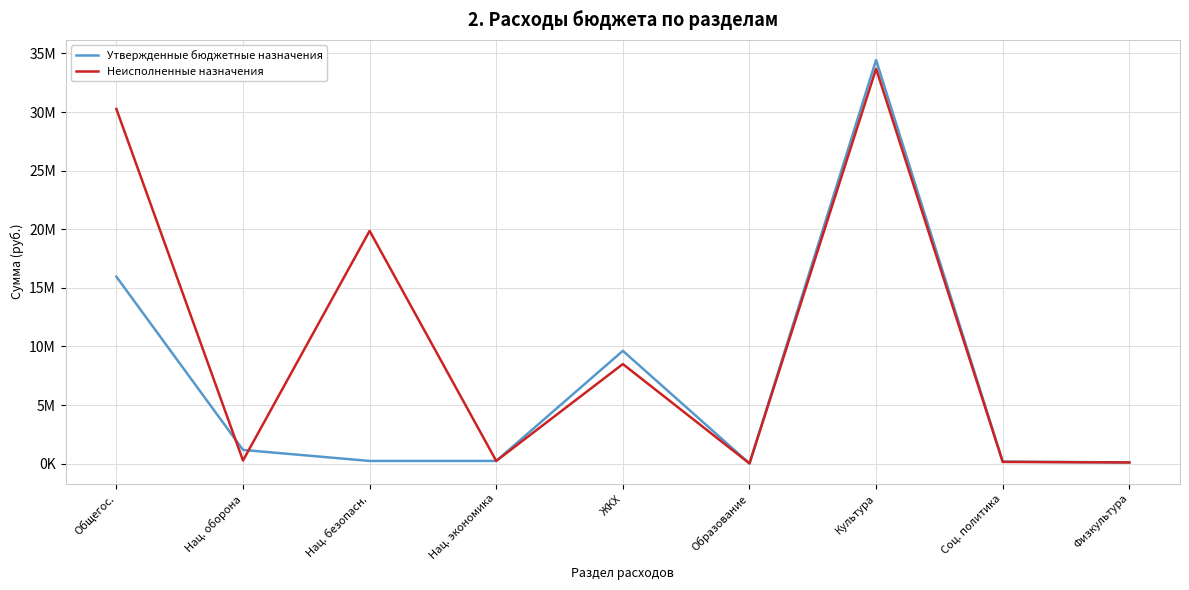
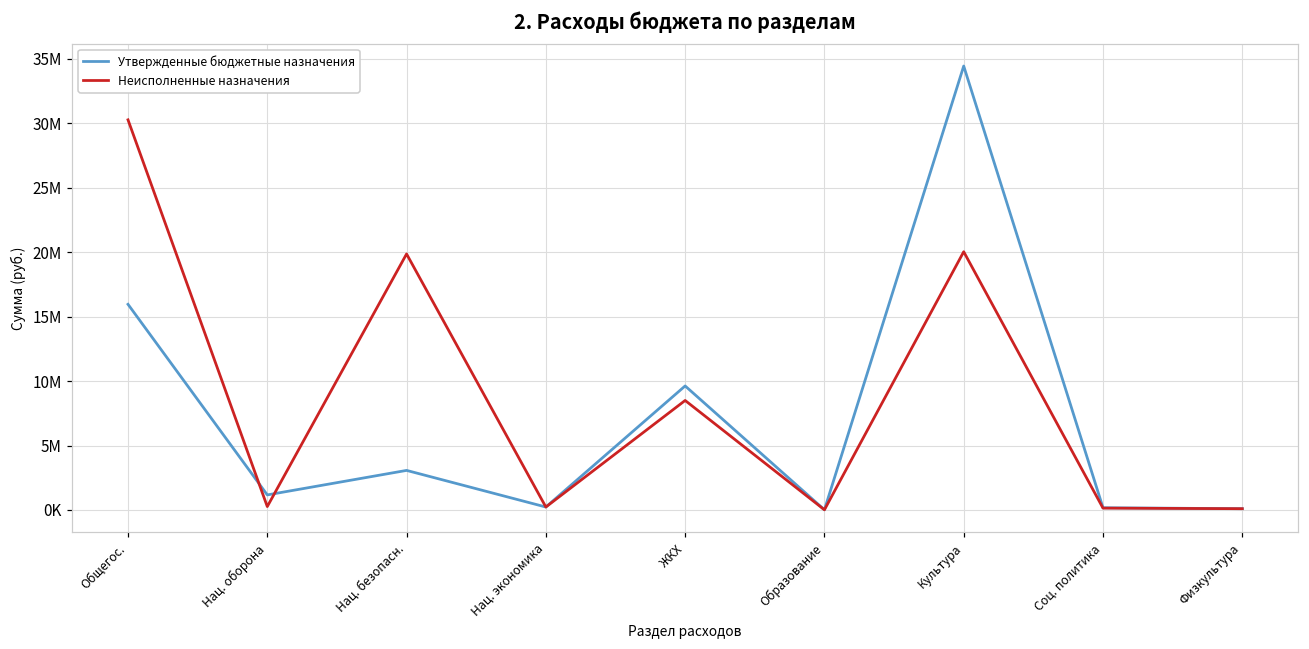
  {
    "Утвержденные бюджетные назначения": {
      "Общегос.": 16000000,
      "Нац. оборона": 1200000,
-     "Нац. безопасн.": 200000,
+     "Нац. безопасн.": 3100000,
      "ЖКХ": 9600000,
      "Культура": 34400000
    },
    "Неисполненные назначения": {
      "Общегос.": 30300000,
      "Нац. оборона": 300000,
      "Нац. безопасн.": 19900000,
      "ЖКХ": 8500000,
-     "Культура": 33700000
+     "Культура": 20000000
    }
  }
